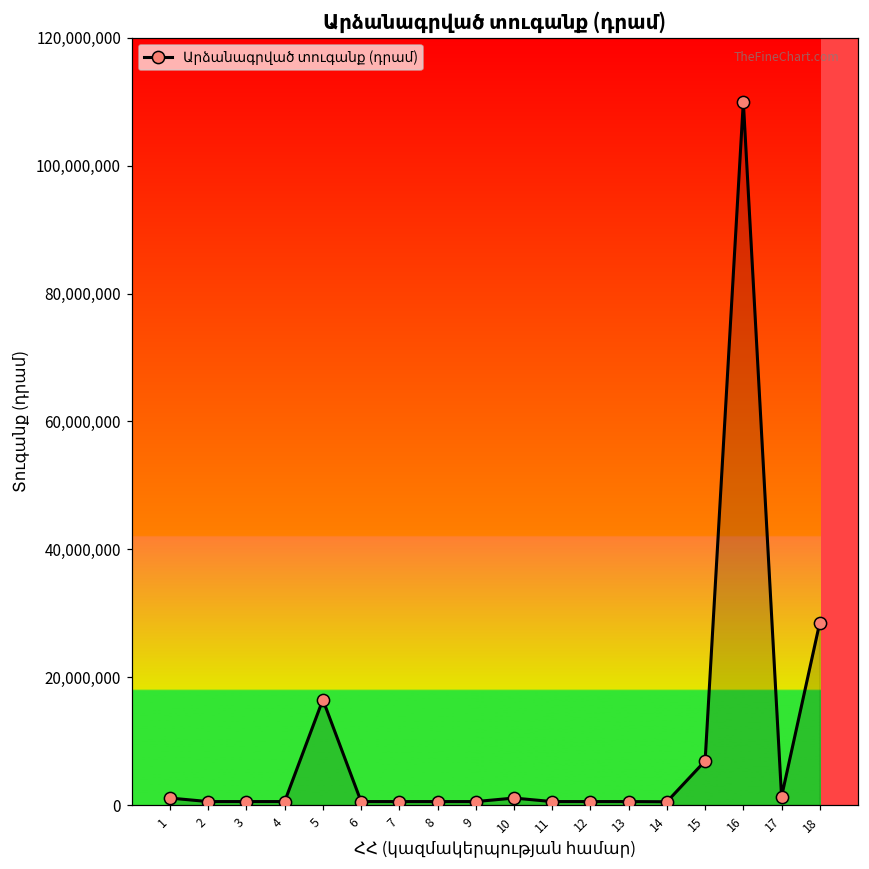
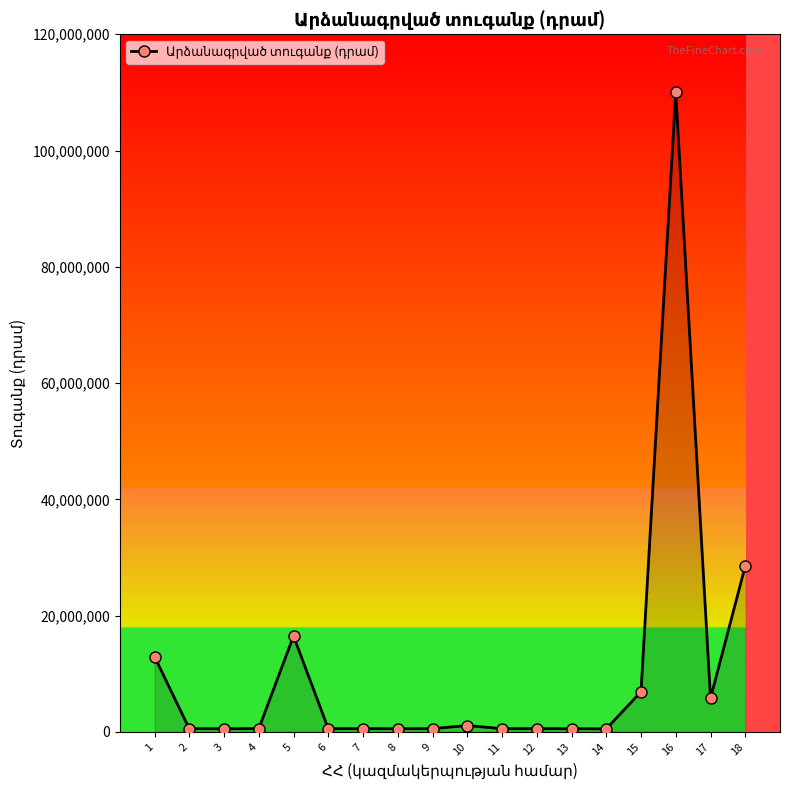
  {
-   "1": "1,000,000",
+   "1": "13,000,000",
    "2": "1,000,000",
    "3": "1,000,000",
    "4": "1,000,000",
    "5": "16,000,000",
    "6": "1,000,000",
    "7": "1,000,000",
    "8": "1,000,000",
    "9": "1,000,000",
    "10": "1,000,000",
    "11": "1,000,000",
    "12": "1,000,000",
    "13": "1,000,000",
    "14": "1,000,000",
    "15": "7,000,000",
    "16": "110,000,000",
-   "17": "1,000,000",
+   "17": "6,000,000",
    "18": "29,000,000"
  }
